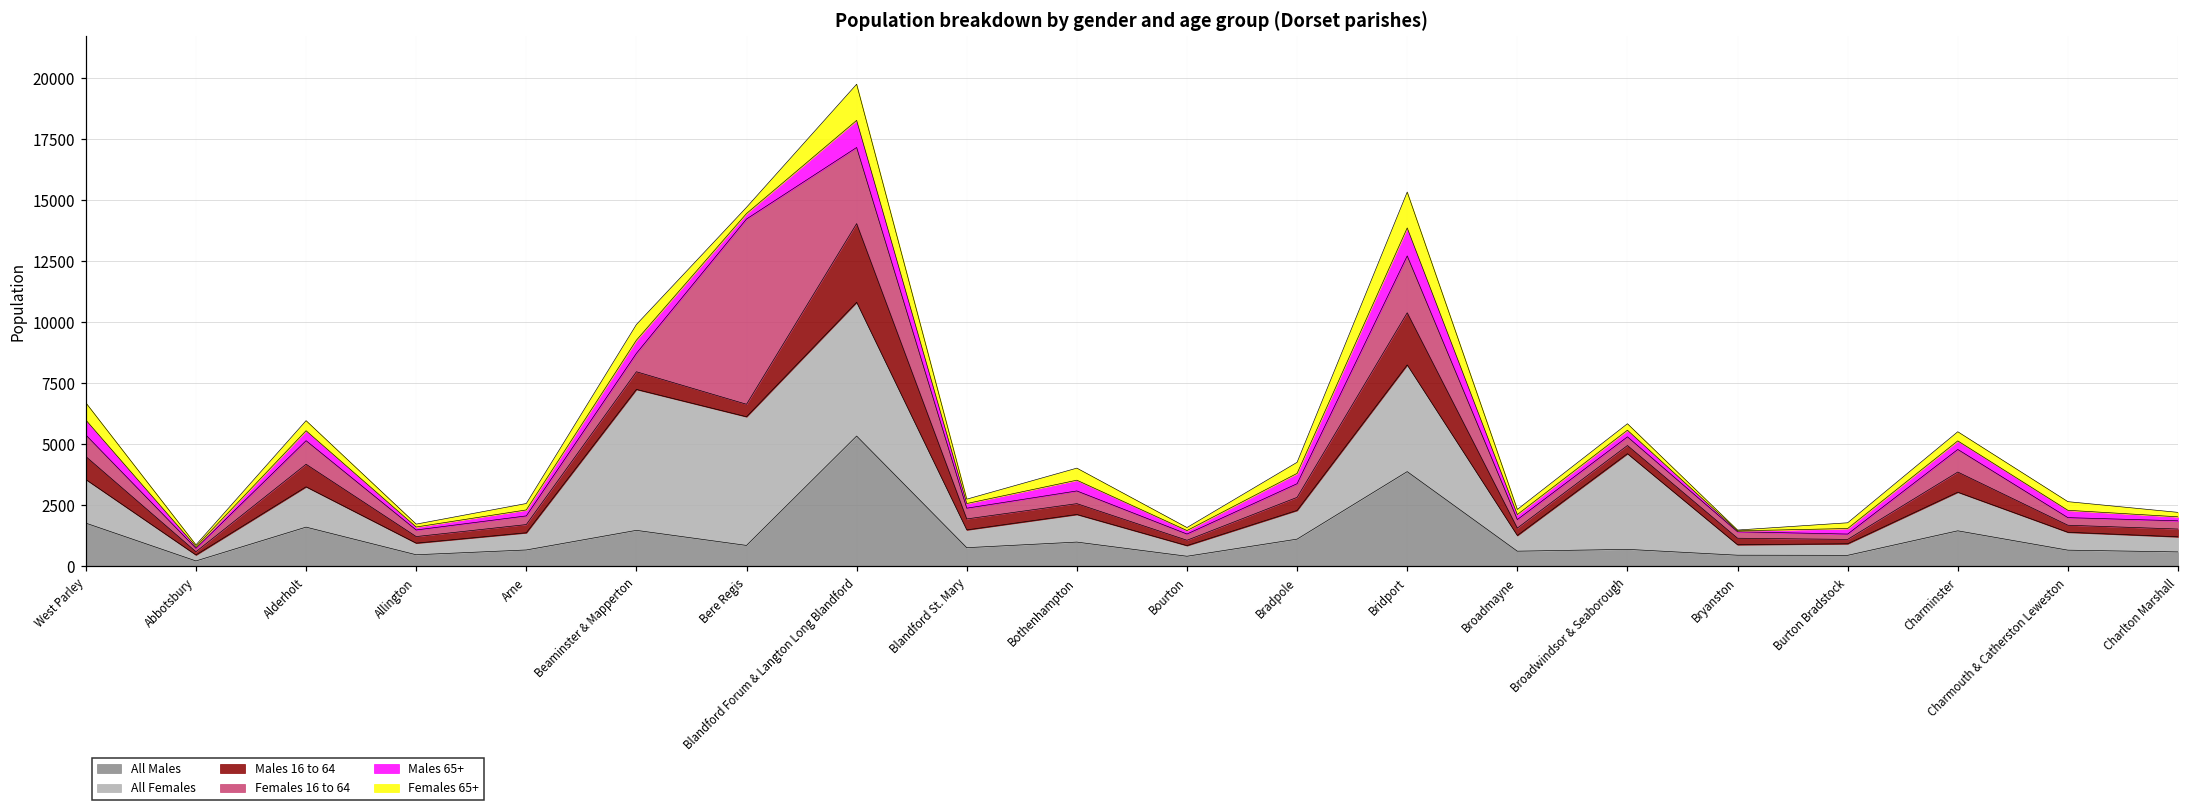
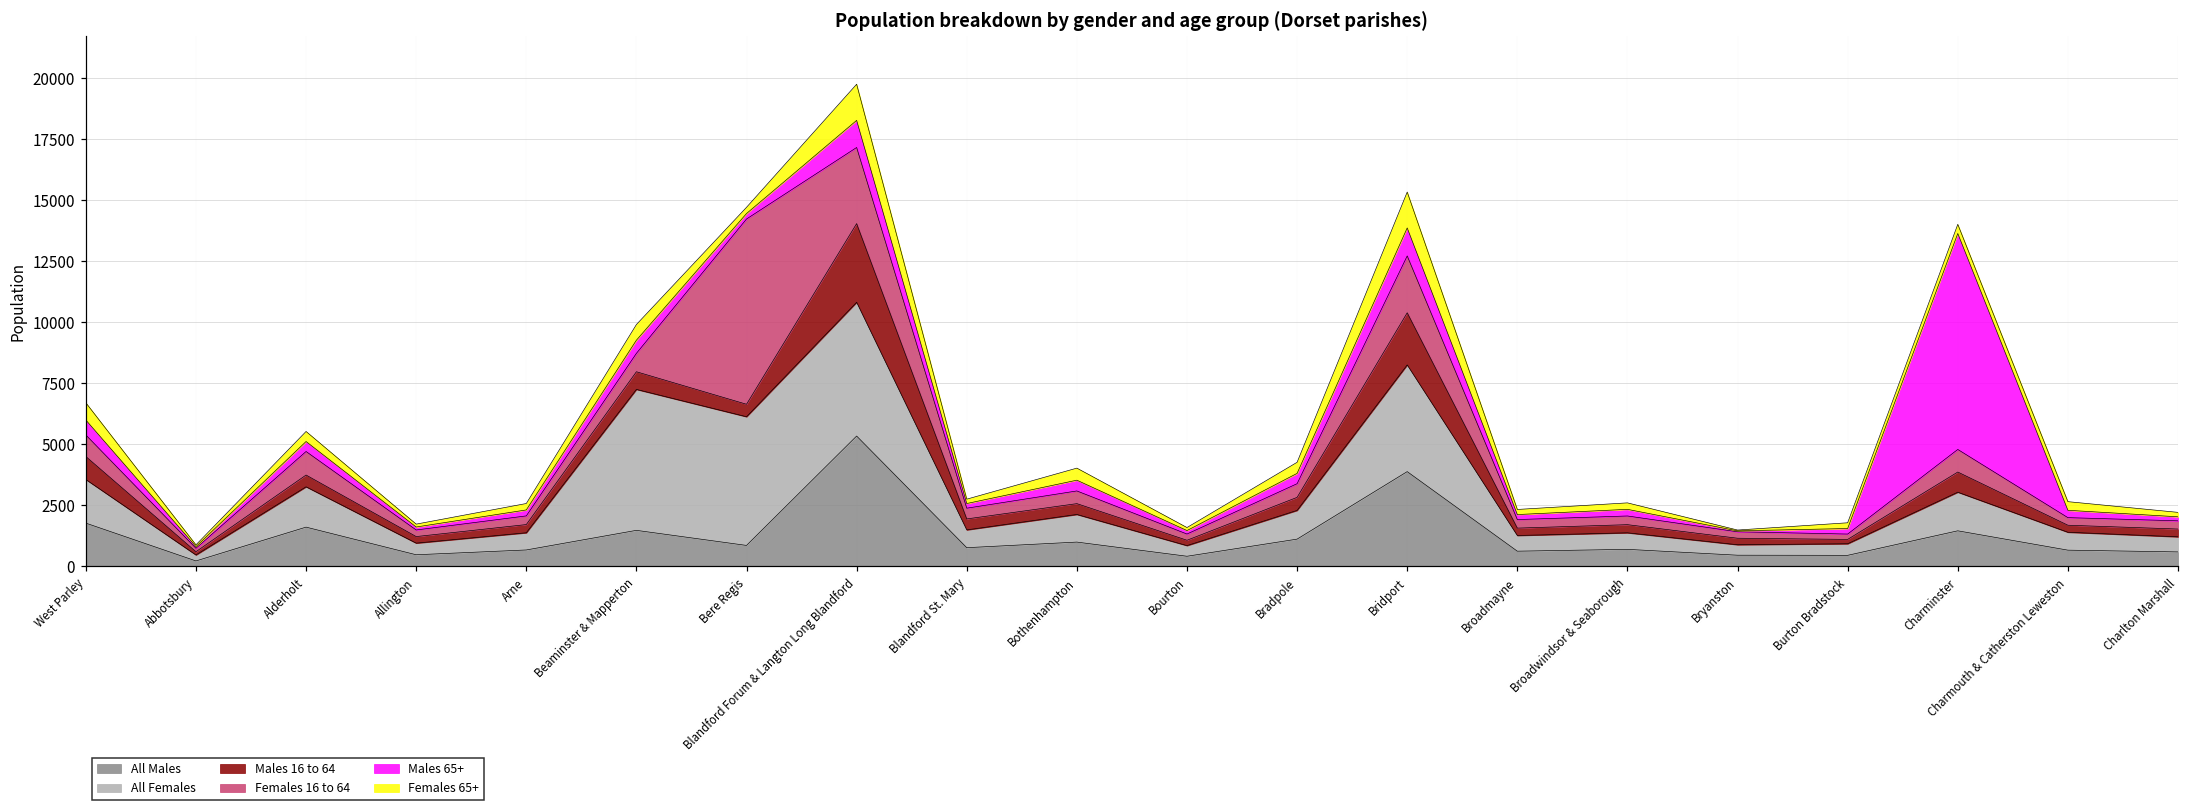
  {
    "All Males": {
      "West Parley": 1800,
      "Abbotsbury": 200,
      "Alderholt": 1600,
      "Allington": 500,
      "Arne": 700,
      "Beaminster & Mapperton": 1500,
      "Bere Regis": 900,
      "Blandford Forum & Langton Long Blandford": 5300,
      "Blandford St. Mary": 800,
      "Bothenhampton": 1000,
      "Bourton": 400,
      "Bradpole": 1100,
      "Bridport": 3900,
      "Broadmayne": 600,
      "Broadwindsor & Seaborough": 700,
      "Bryanston": 500,
      "Burton Bradstock": 500,
      "Charminster": 1500,
      "Charmouth & Catherston Leweston": 700,
      "Charlton Marshall": 600
    },
    "All Females": {
      "West Parley": 1800,
      "Abbotsbury": 200,
      "Alderholt": 1700,
      "Allington": 500,
      "Arne": 700,
      "Beaminster & Mapperton": 5800,
      "Bere Regis": 5300,
      "Blandford Forum & Langton Long Blandford": 5500,
      "Blandford St. Mary": 700,
      "Bothenhampton": 1100,
      "Bourton": 400,
      "Bradpole": 1200,
      "Bridport": 4400,
      "Broadmayne": 600,
-     "Broadwindsor & Seaborough": 3900,
+     "Broadwindsor & Seaborough": 700,
      "Bryanston": 400,
      "Burton Bradstock": 500,
      "Charminster": 1600,
      "Charmouth & Catherston Leweston": 700,
      "Charlton Marshall": 600
    },
    "Males 16 to 64": {
      "West Parley": 900,
      "Abbotsbury": 100,
-     "Alderholt": 900,
+     "Alderholt": 500,
      "Allington": 300,
      "Arne": 300,
      "Beaminster & Mapperton": 700,
      "Bere Regis": 500,
      "Blandford Forum & Langton Long Blandford": 3200,
      "Blandford St. Mary": 400,
      "Bothenhampton": 400,
      "Bourton": 200,
      "Bradpole": 500,
      "Bridport": 2100,
      "Broadmayne": 300,
      "Broadwindsor & Seaborough": 300,
      "Bryanston": 300,
      "Burton Bradstock": 200,
      "Charminster": 800,
      "Charmouth & Catherston Leweston": 300,
      "Charlton Marshall": 300
    },
    "Females 16 to 64": {
      "West Parley": 900,
      "Alderholt": 1000,
      "Allington": 300,
      "Arne": 400,
      "Beaminster & Mapperton": 800,
      "Bere Regis": 7600,
      "Blandford Forum & Langton Long Blandford": 3100,
      "Blandford St. Mary": 400,
      "Bothenhampton": 500,
      "Bourton": 300,
      "Bradpole": 600,
      "Bridport": 2300,
      "Broadmayne": 400,
      "Broadwindsor & Seaborough": 400,
      "Burton Bradstock": 200,
      "Charminster": 900,
      "Charmouth & Catherston Leweston": 300,
      "Charlton Marshall": 300
    },
    "Males 65+": {
      "West Parley": 600,
      "Alderholt": 400,
      "Allington": 100,
      "Arne": 200,
      "Beaminster & Mapperton": 500,
      "Bere Regis": 200,
      "Blandford Forum & Langton Long Blandford": 1100,
      "Blandford St. Mary": 200,
      "Bothenhampton": 400,
      "Bourton": 100,
      "Bradpole": 400,
      "Bridport": 1100,
      "Broadmayne": 200,
      "Broadwindsor & Seaborough": 300,
      "Burton Bradstock": 200,
-     "Charminster": 400,
+     "Charminster": 8900,
      "Charmouth & Catherston Leweston": 300,
      "Charlton Marshall": 200
    },
    "Females 65+": {
      "West Parley": 700,
      "Alderholt": 400,
      "Allington": 100,
      "Arne": 300,
      "Beaminster & Mapperton": 600,
      "Bere Regis": 300,
      "Blandford Forum & Langton Long Blandford": 1500,
      "Blandford St. Mary": 200,
      "Bothenhampton": 500,
      "Bourton": 100,
      "Bradpole": 500,
      "Bridport": 1500,
      "Broadmayne": 200,
      "Broadwindsor & Seaborough": 300,
      "Burton Bradstock": 200,
      "Charminster": 400,
      "Charmouth & Catherston Leweston": 400,
      "Charlton Marshall": 200
    }
  }
